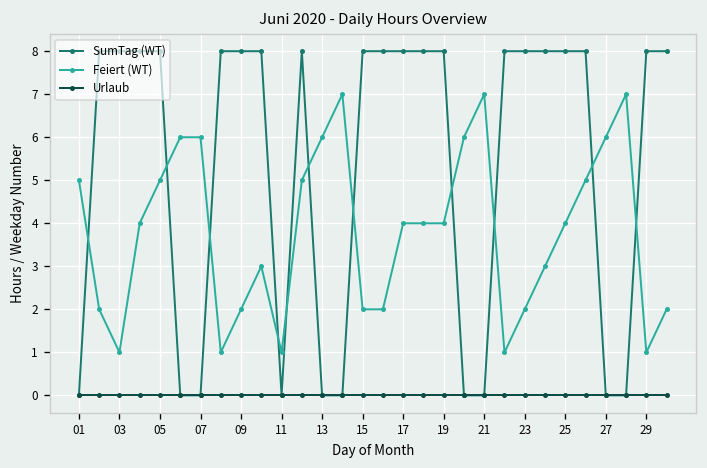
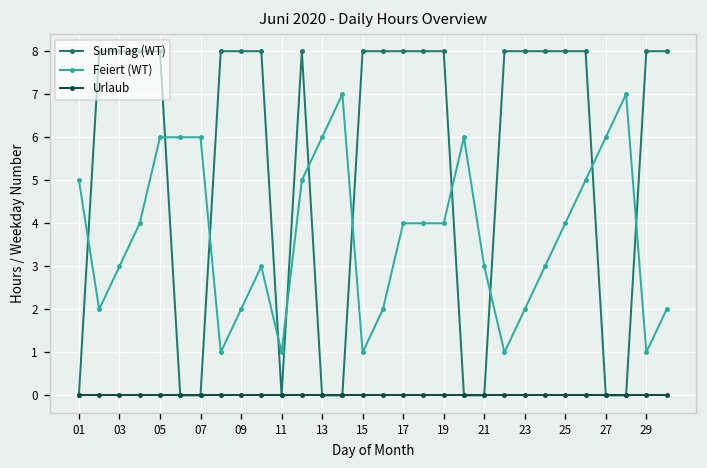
  {
    "SumTag (WT)": {
      "09": 8,
      "15": 8,
      "17": 8,
      "19": 8,
      "23": 8,
      "25": 8,
      "29": 8
    },
    "Feiert (WT)": {
      "01": 5,
-     "03": 1,
-     "05": 5,
+     "03": 3,
+     "05": 6,
      "07": 6,
      "09": 2,
      "11": 1,
      "13": 6,
-     "15": 2,
+     "15": 1,
      "17": 4,
      "19": 4,
-     "21": 7,
+     "21": 3,
      "23": 2,
      "25": 4,
      "27": 6,
      "29": 1
    },
    "Urlaub": {
      "03": 0,
      "05": 0,
      "09": 0,
      "15": 0,
      "17": 0,
      "19": 0,
      "23": 0,
      "25": 0,
      "29": 0
    }
  }
